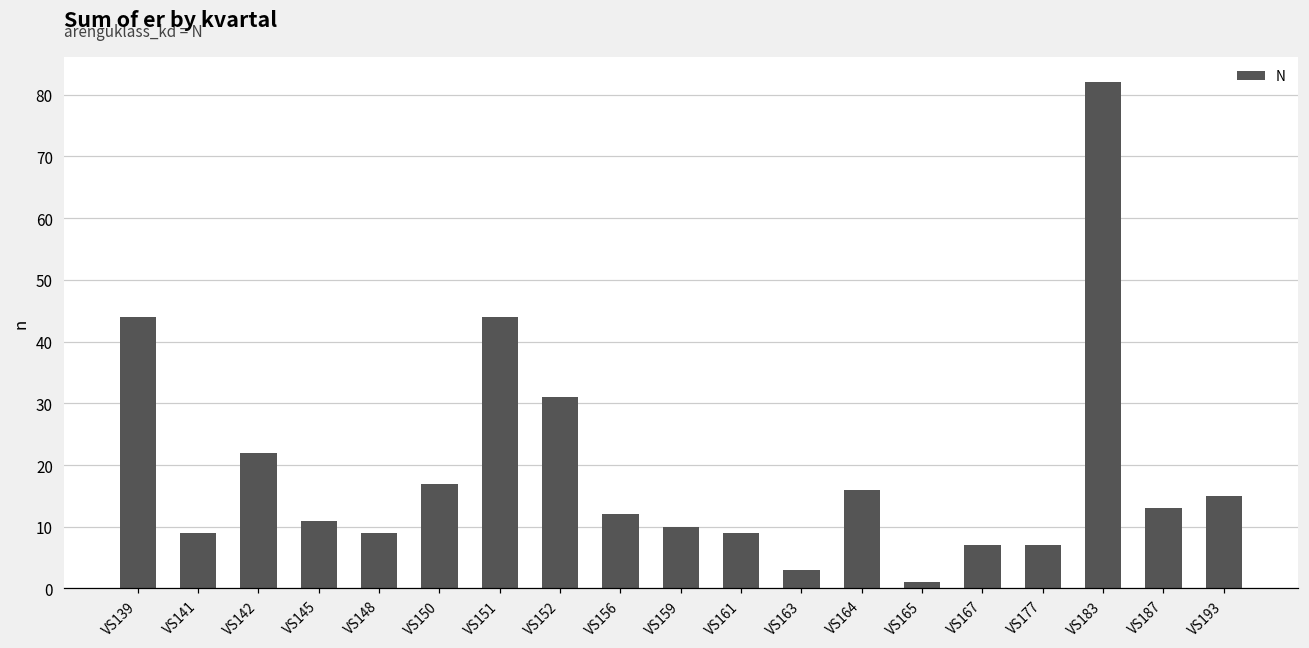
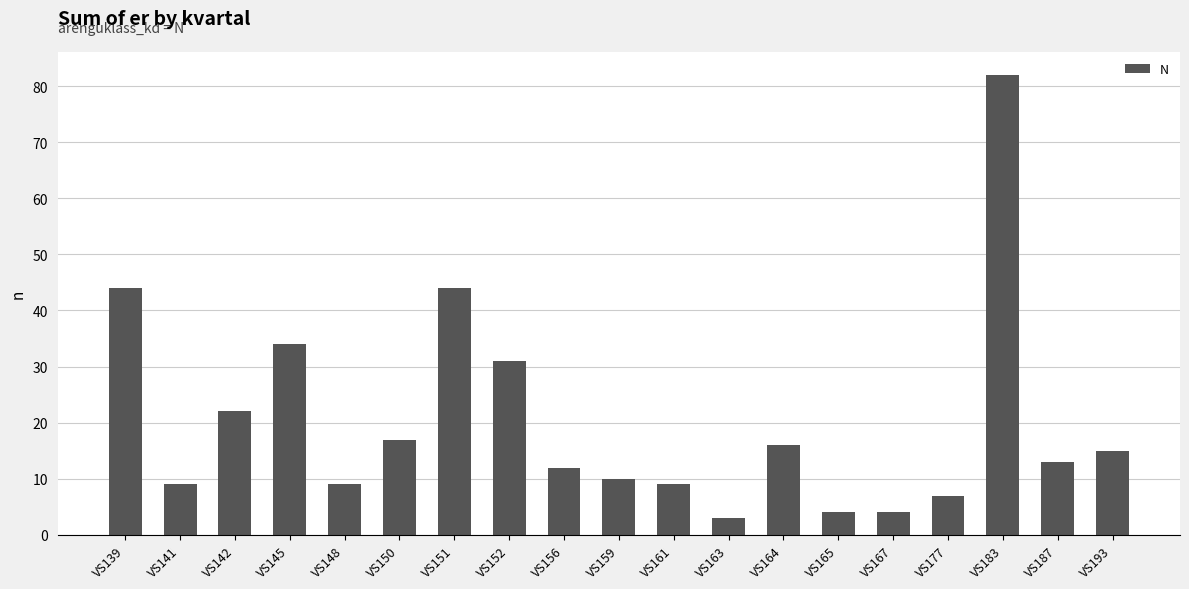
  {
    "VS139": 44,
    "VS141": 9,
    "VS142": 22,
-   "VS145": 11,
+   "VS145": 34,
    "VS148": 9,
    "VS150": 17,
    "VS151": 44,
    "VS152": 31,
    "VS156": 12,
    "VS159": 10,
    "VS161": 9,
    "VS163": 3,
    "VS164": 16,
-   "VS165": 1,
-   "VS167": 7,
+   "VS165": 4,
+   "VS167": 4,
    "VS177": 7,
    "VS183": 82,
    "VS187": 13,
    "VS193": 15
  }
